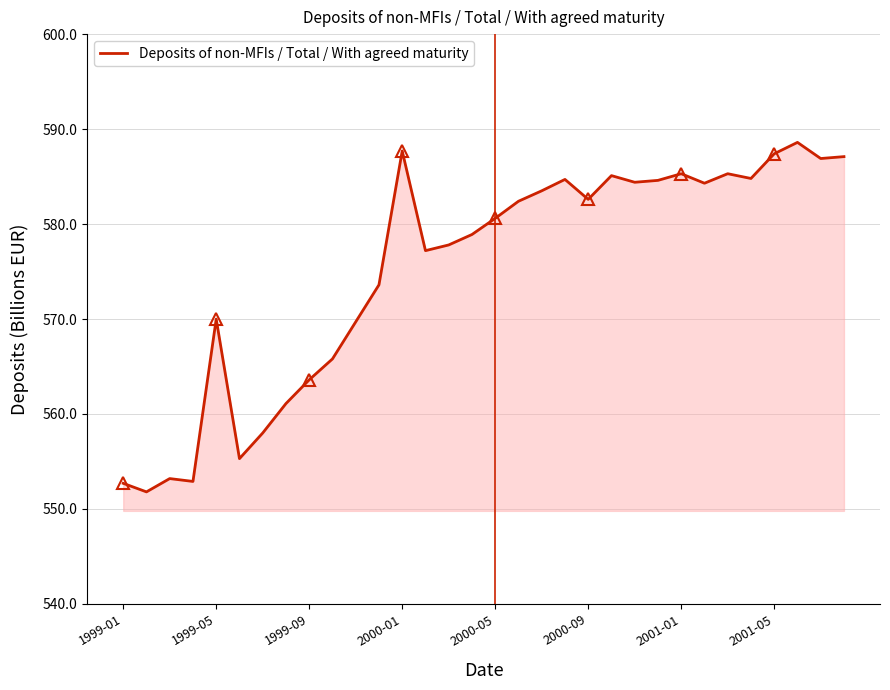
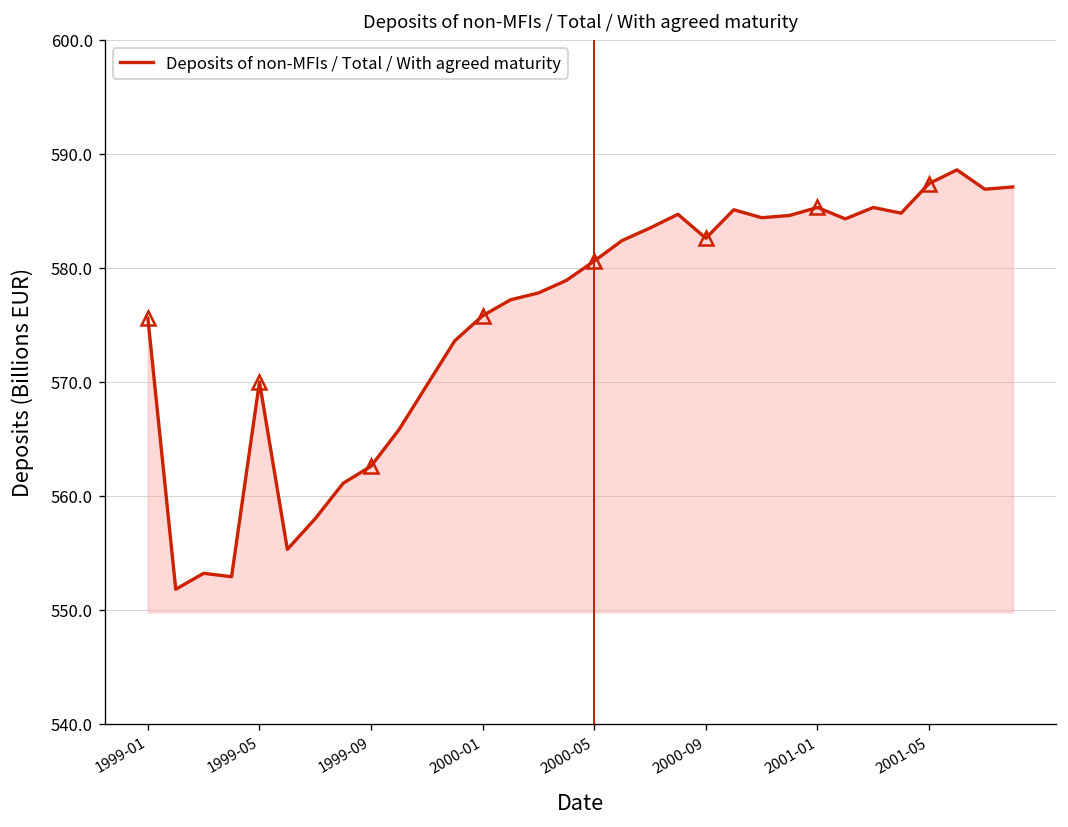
  {
    "Deposits of non-MFIs / Total / With agreed maturity": {
-     "1999-01": 553,
-     "1999-09": 564,
-     "2000-01": 588
+     "1999-01": 576,
+     "1999-09": 563,
+     "2000-01": 576
    }
  }
